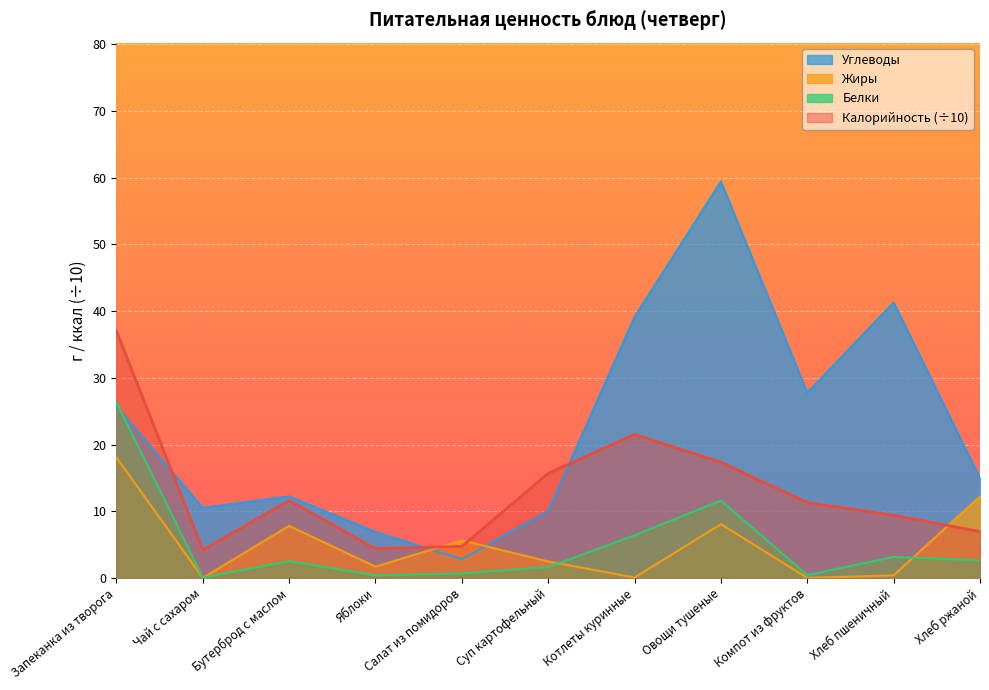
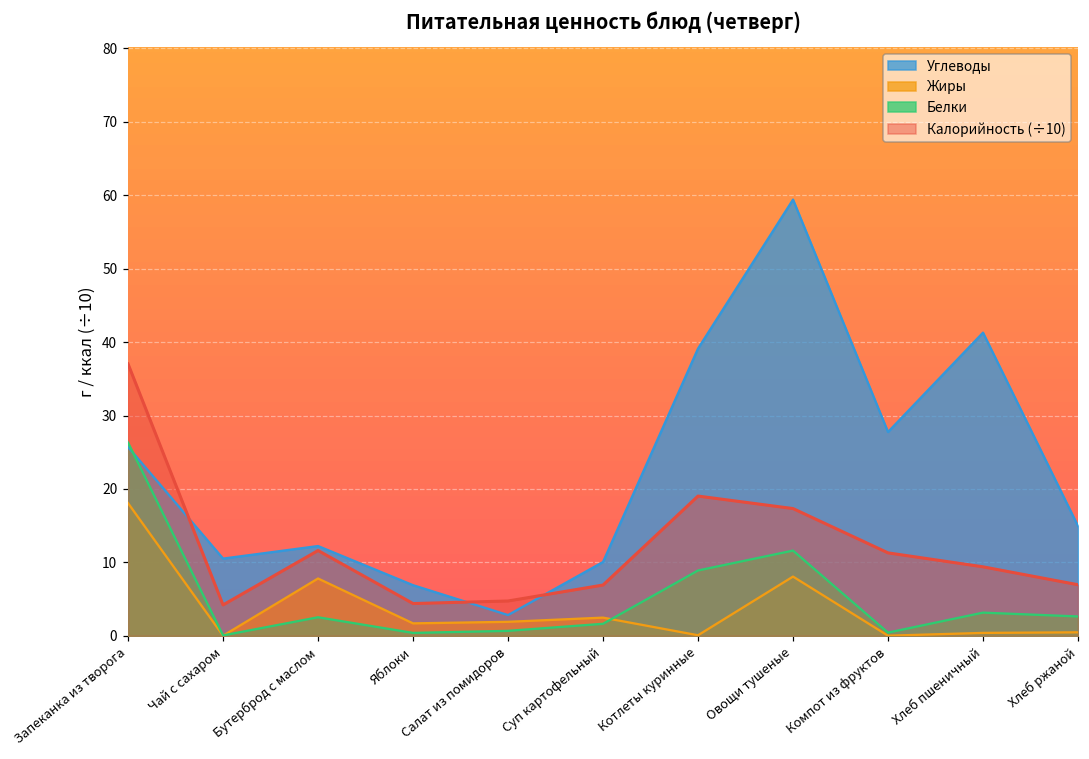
  {
    "Углеводы": {
      "Запеканка из творога": 26,
      "Чай с сахаром": 11,
      "Бутерброд с маслом": 12,
      "Яблоки": 7,
      "Салат из помидоров": 3,
      "Суп картофельный": 10,
      "Котлеты куринные": 39,
      "Овощи тушеные": 59,
      "Компот из фруктов": 28,
      "Хлеб пшеничный": 41,
      "Хлеб ржаной": 15
    },
    "Жиры": {
      "Запеканка из творога": 18,
      "Бутерброд с маслом": 8,
      "Яблоки": 2,
-     "Салат из помидоров": 6,
+     "Салат из помидоров": 2,
      "Суп картофельный": 2,
      "Котлеты куринные": 0,
      "Овощи тушеные": 8,
      "Компот из фруктов": 0,
      "Хлеб пшеничный": 0,
-     "Хлеб ржаной": 12
+     "Хлеб ржаной": 0
    },
    "Белки": {
      "Запеканка из творога": 26,
      "Бутерброд с маслом": 3,
      "Яблоки": 0,
      "Салат из помидоров": 1,
      "Суп картофельный": 2,
-     "Котлеты куринные": 6,
+     "Котлеты куринные": 9,
      "Овощи тушеные": 12,
      "Компот из фруктов": 0,
      "Хлеб пшеничный": 3,
      "Хлеб ржаной": 3
    },
    "Калорийность (÷10)": {
      "Запеканка из творога": 37,
      "Чай с сахаром": 4,
      "Бутерброд с маслом": 12,
      "Яблоки": 4,
      "Салат из помидоров": 5,
-     "Суп картофельный": 16,
-     "Котлеты куринные": 22,
+     "Суп картофельный": 7,
+     "Котлеты куринные": 19,
      "Овощи тушеные": 17,
      "Компот из фруктов": 11,
      "Хлеб пшеничный": 9,
      "Хлеб ржаной": 7
    }
  }
